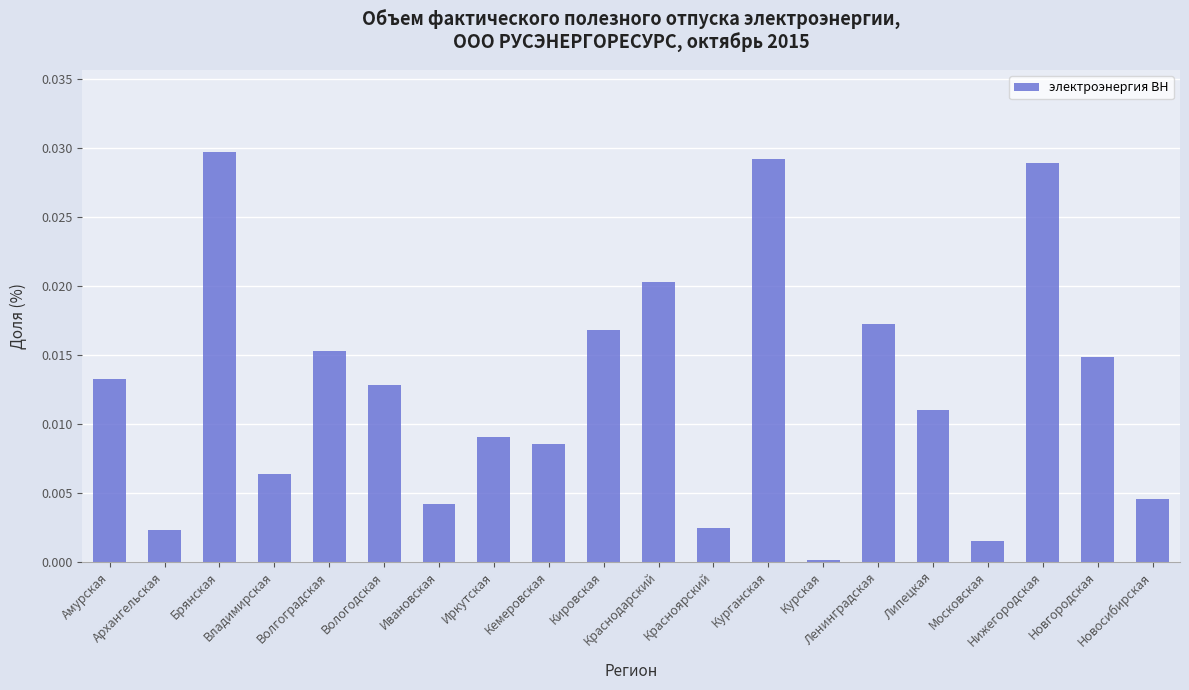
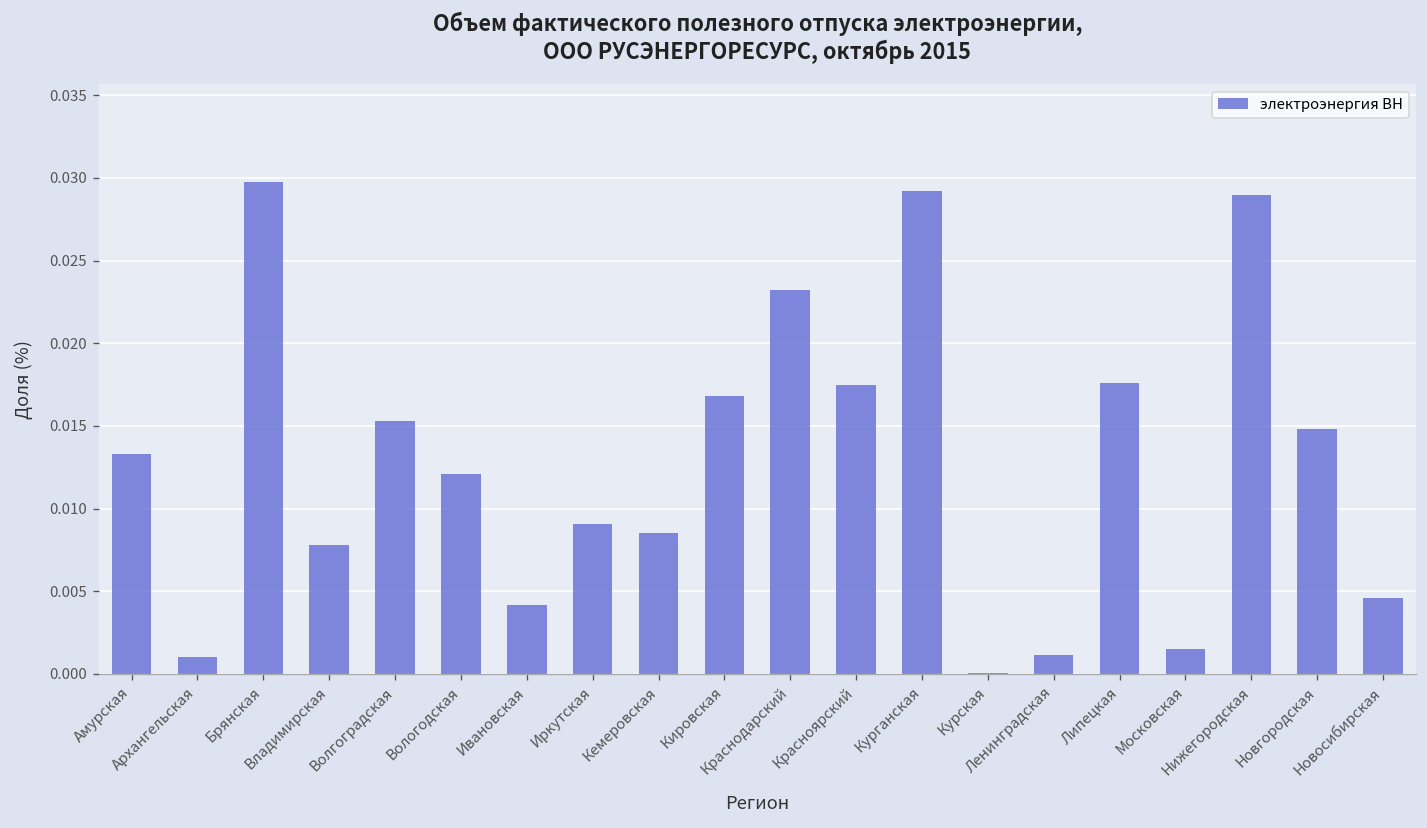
  {
    "Амурская": 0.0133,
-   "Архангельская": 0.0023,
+   "Архангельская": 0.0011,
    "Брянская": 0.0297,
-   "Владимирская": 0.0063,
+   "Владимирская": 0.0078,
    "Волгоградская": 0.0153,
-   "Вологодская": 0.0128,
+   "Вологодская": 0.0121,
    "Ивановская": 0.0042,
    "Иркутская": 0.0091,
    "Кемеровская": 0.0085,
    "Кировская": 0.0168,
-   "Краснодарский": 0.0203,
-   "Красноярский": 0.0024,
+   "Краснодарский": 0.0232,
+   "Красноярский": 0.0175,
    "Курганская": 0.0292,
-   "Ленинградская": 0.0172,
-   "Липецкая": 0.0110,
+   "Ленинградская": 0.0011,
+   "Липецкая": 0.0176,
    "Московская": 0.0015,
    "Нижегородская": 0.0290,
    "Новгородская": 0.0148,
    "Новосибирская": 0.0046
  }
